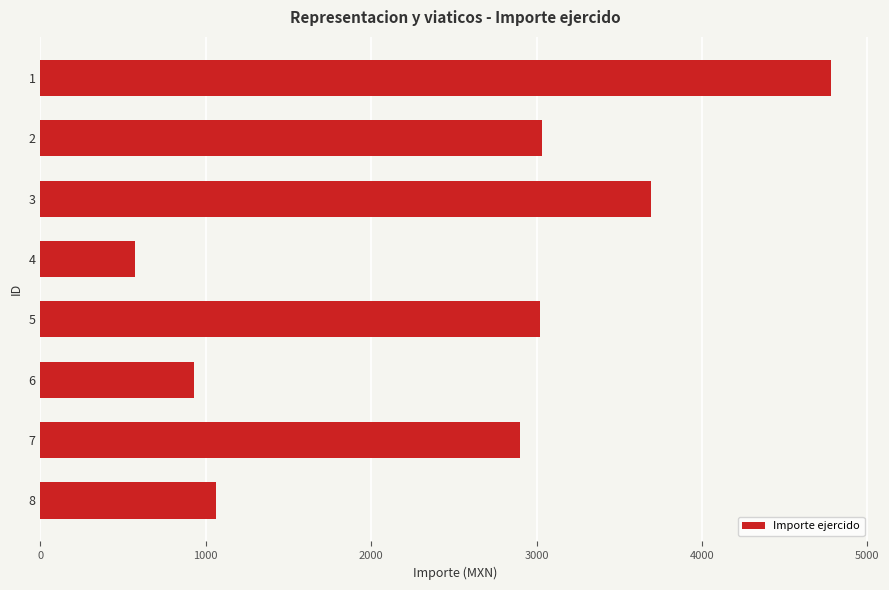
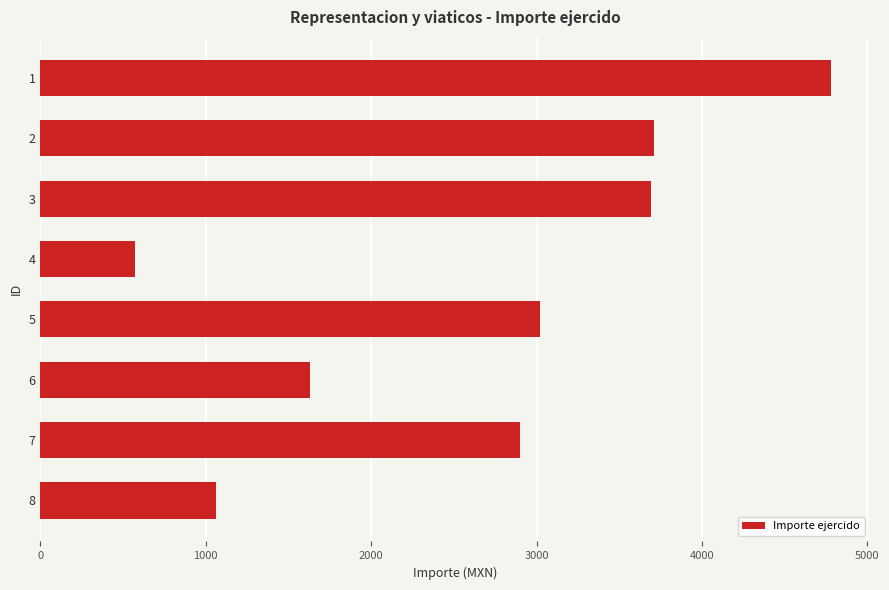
  {
    "1": 4780,
-   "2": 3040,
+   "2": 3710,
    "3": 3690,
    "4": 570,
    "5": 3020,
-   "6": 930,
+   "6": 1630,
    "7": 2900,
    "8": 1060
  }
